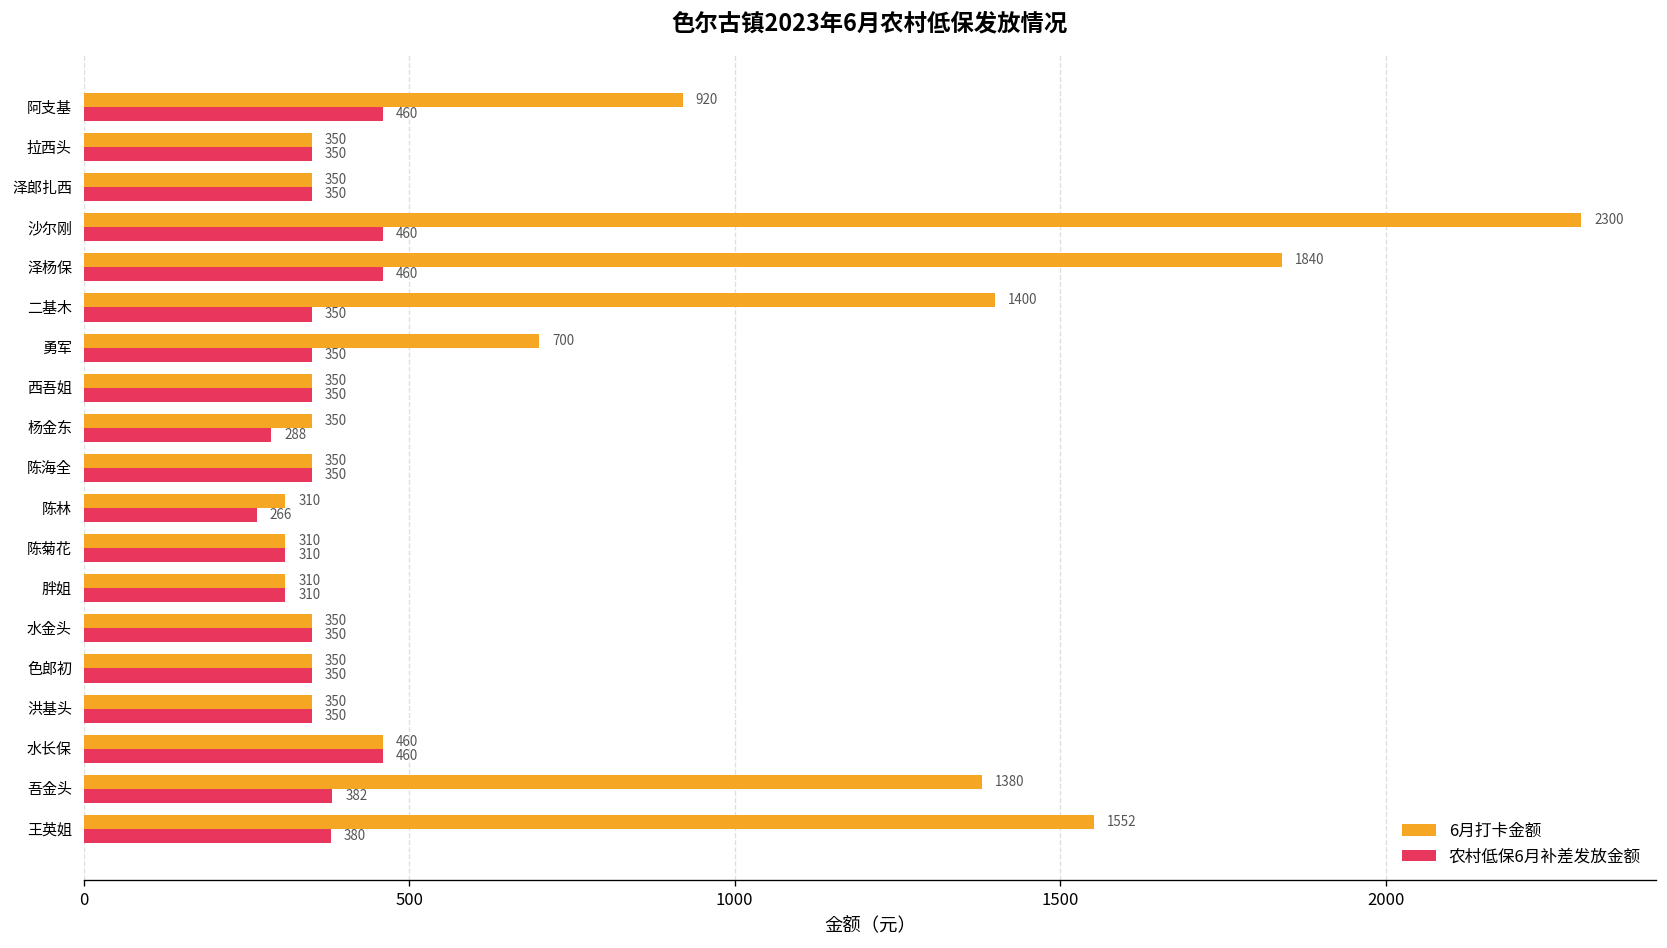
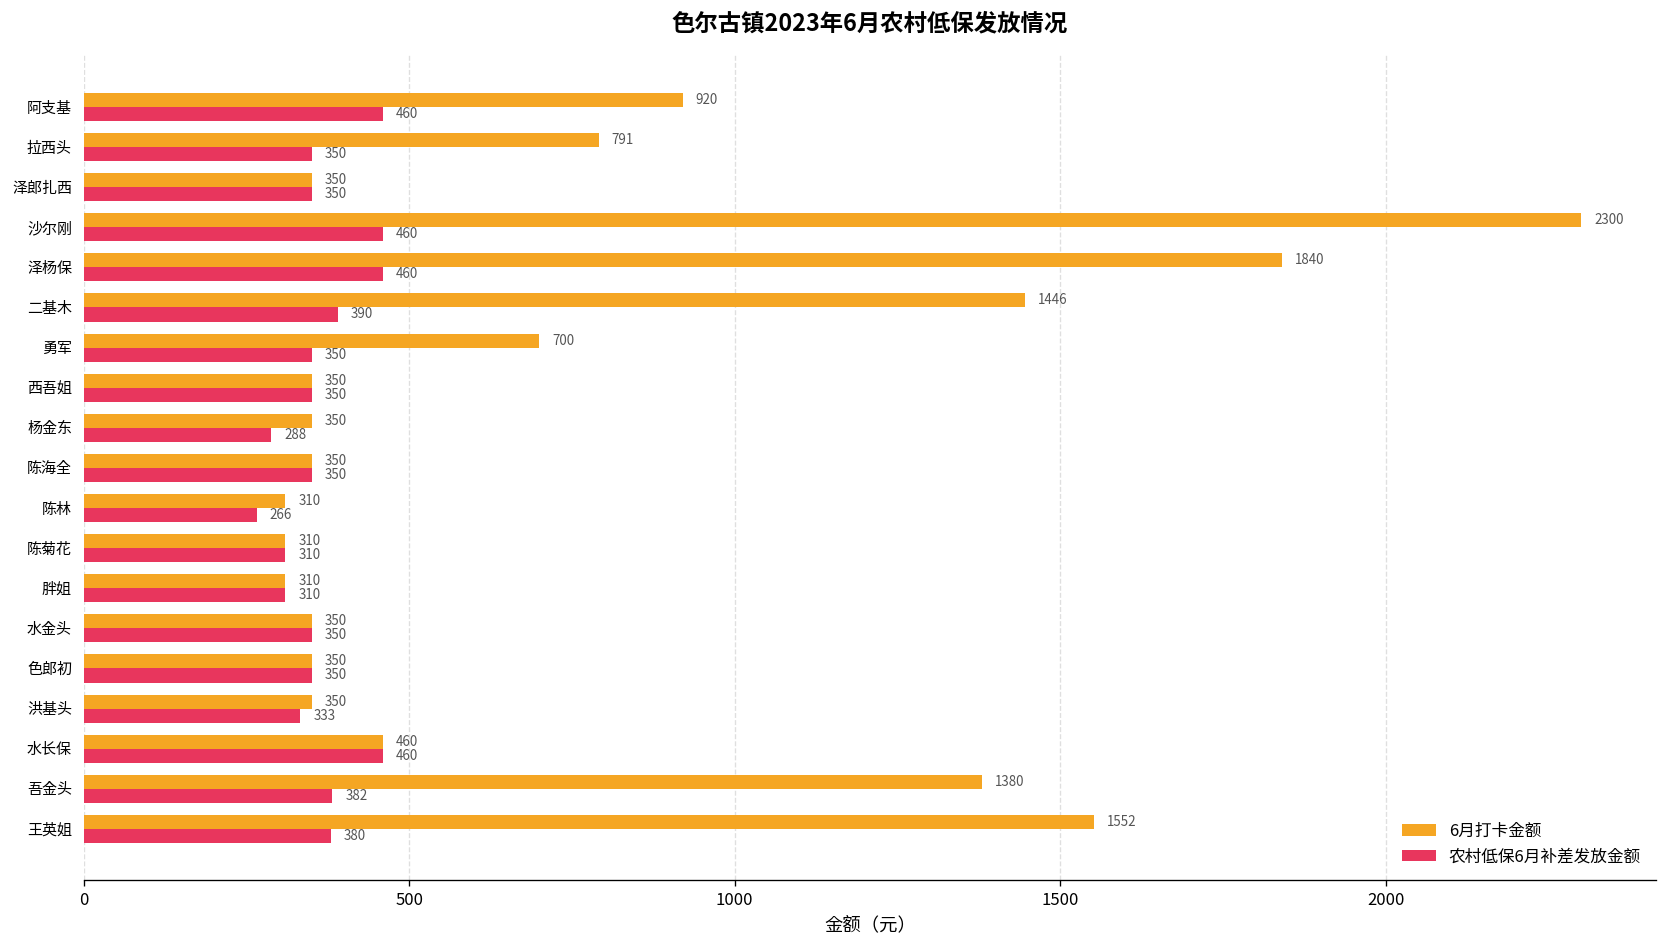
  {
    "6月打卡金额": {
      "阿支基": 920,
-     "拉西头": 350,
+     "拉西头": 791,
      "泽郎扎西": 350,
      "沙尔刚": 2300,
      "泽杨保": 1840,
-     "二基木": 1400,
+     "二基木": 1446,
      "勇军": 700,
      "西吾姐": 350,
      "杨金东": 350,
      "陈海全": 350,
      "陈林": 310,
      "陈菊花": 310,
      "胖姐": 310,
      "水金头": 350,
      "色郎初": 350,
      "洪基头": 350,
      "水长保": 460,
      "吾金头": 1380,
      "王英姐": 1552
    },
    "农村低保6月补差发放金额": {
      "阿支基": 460,
      "拉西头": 350,
      "泽郎扎西": 350,
      "沙尔刚": 460,
      "泽杨保": 460,
-     "二基木": 350,
+     "二基木": 390,
      "勇军": 350,
      "西吾姐": 350,
      "杨金东": 288,
      "陈海全": 350,
      "陈林": 266,
      "陈菊花": 310,
      "胖姐": 310,
      "水金头": 350,
      "色郎初": 350,
-     "洪基头": 350,
+     "洪基头": 333,
      "水长保": 460,
      "吾金头": 382,
      "王英姐": 380
    }
  }
